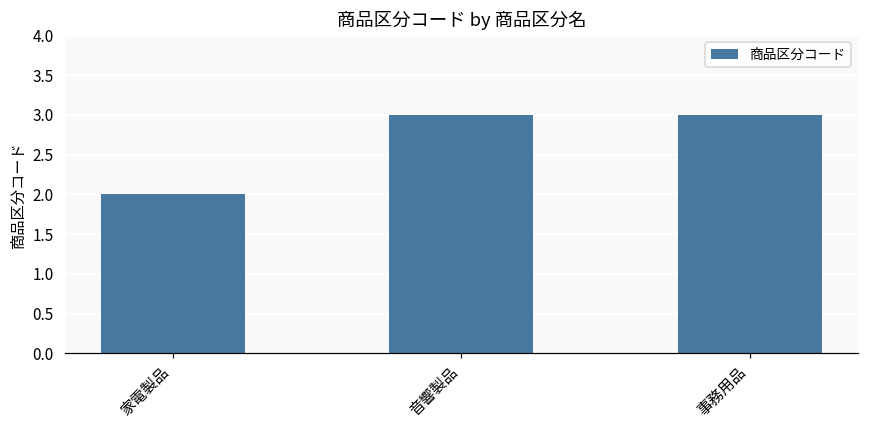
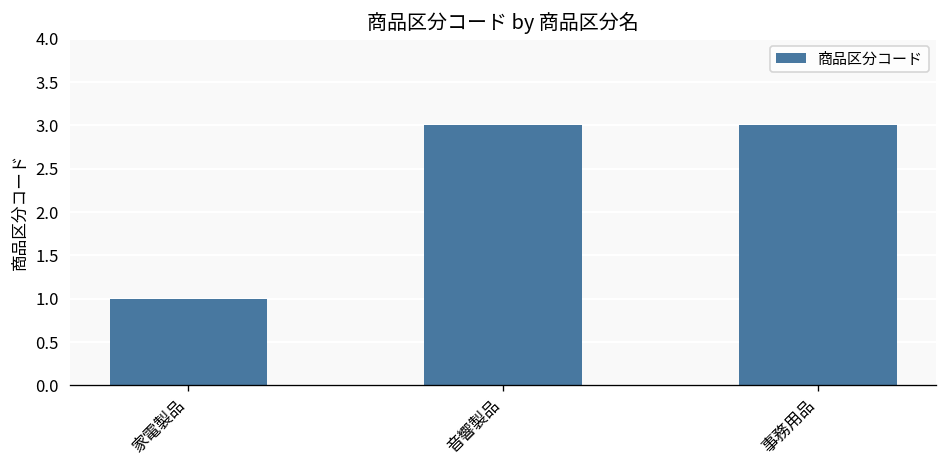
  {
-   "家電製品": 2,
+   "家電製品": 1,
    "音響製品": 3,
    "事務用品": 3
  }
